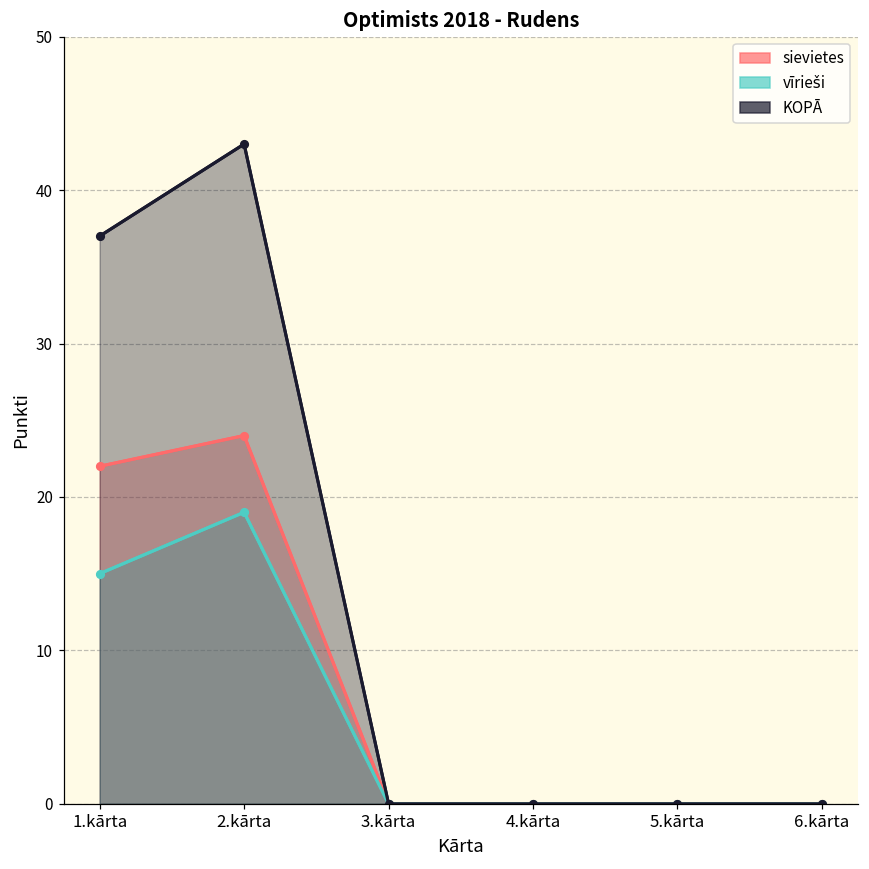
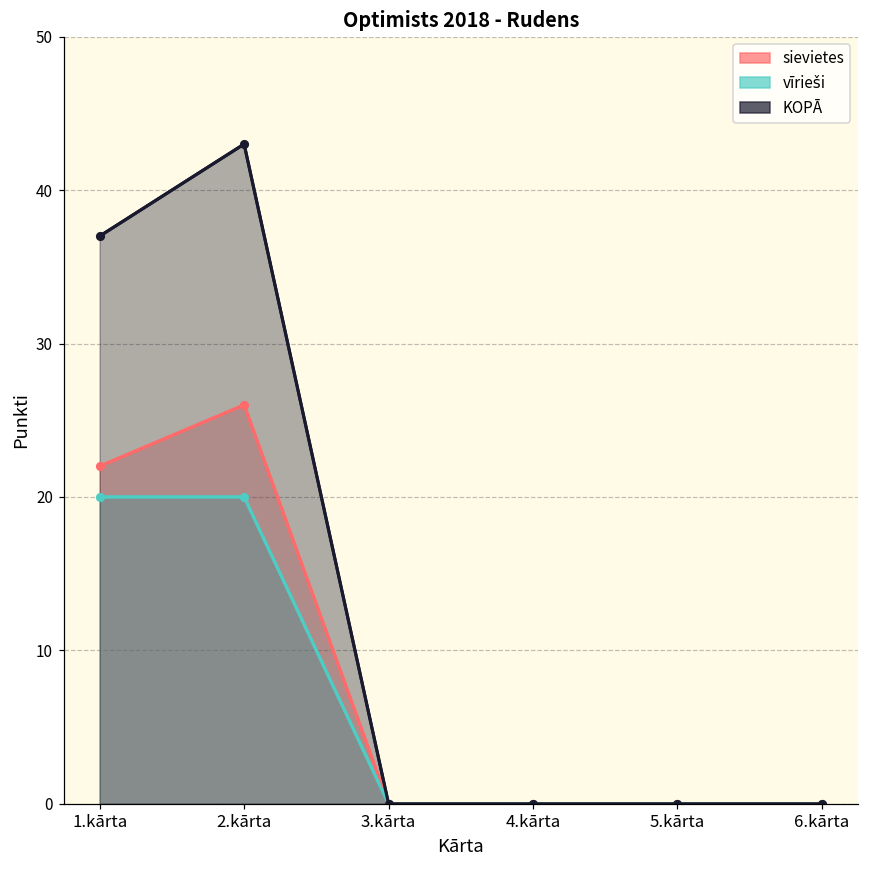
  {
    "sievietes": {
      "1.kārta": 22,
-     "2.kārta": 24
+     "2.kārta": 26
    },
    "vīrieši": {
-     "1.kārta": 15,
-     "2.kārta": 19
+     "1.kārta": 20,
+     "2.kārta": 20
    },
    "KOPĀ": {
      "1.kārta": 37,
      "2.kārta": 43
    }
  }
